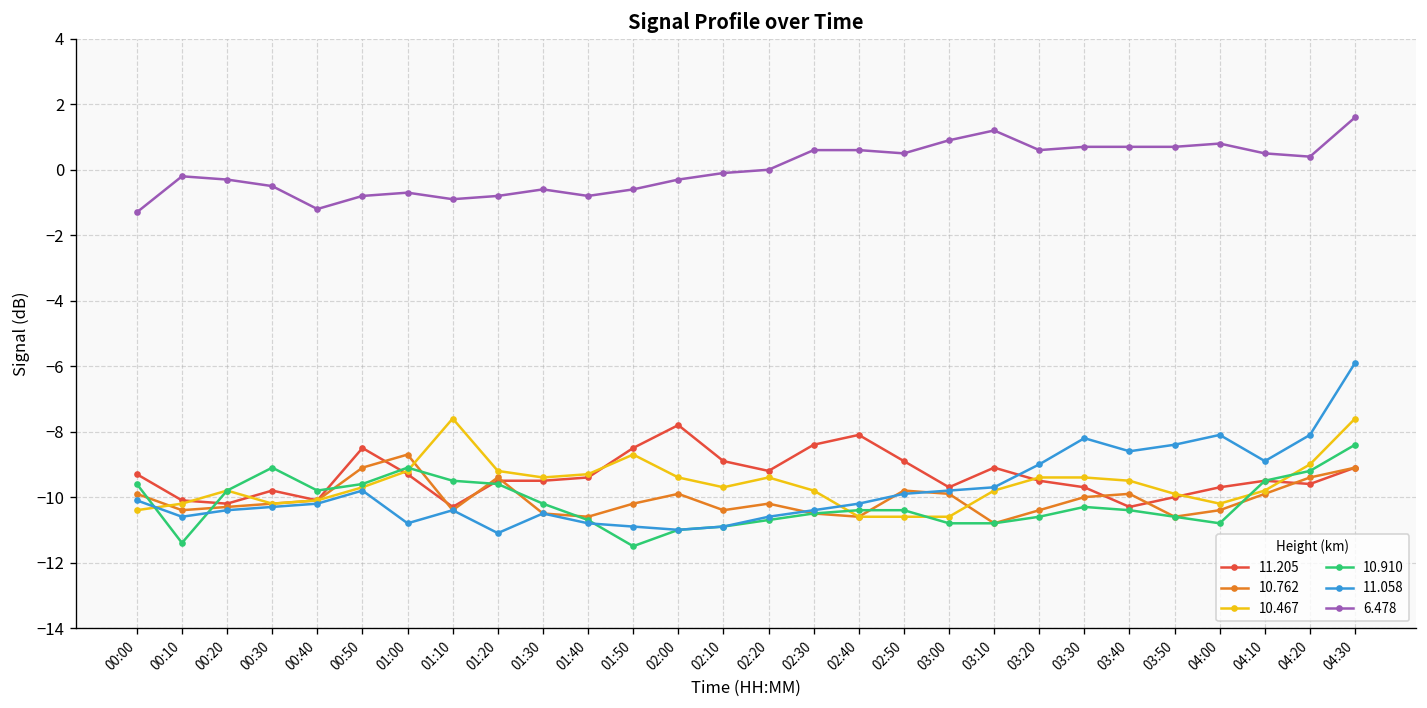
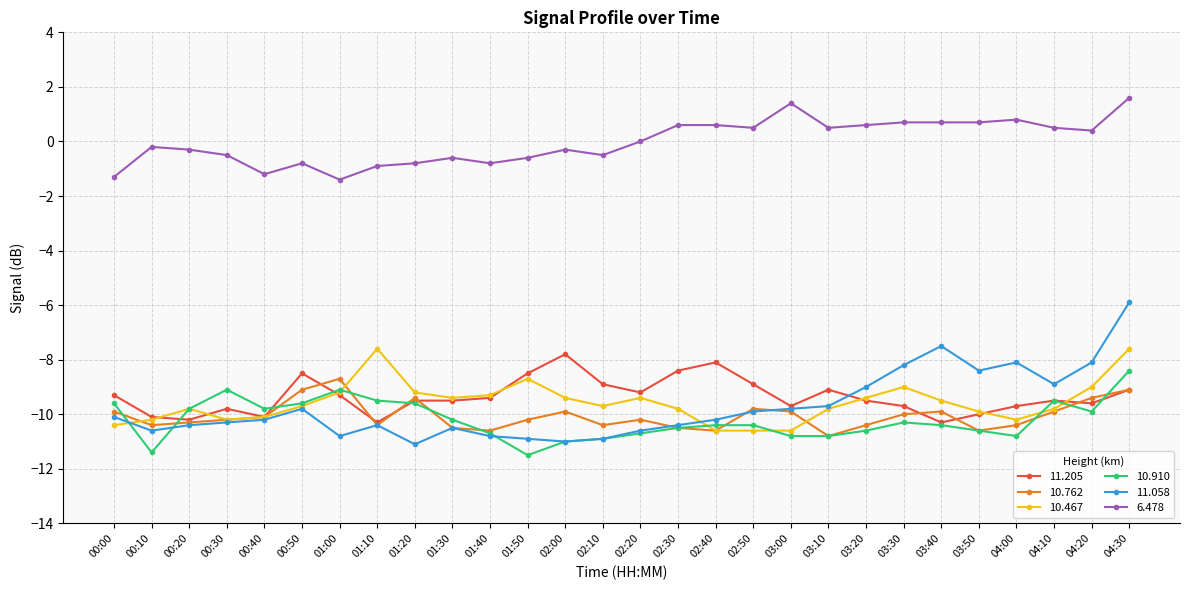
  {
    "10.467": {
      "00:00": -10.4,
      "00:10": -10.2,
      "00:50": -9.7,
      "01:00": -9.2,
      "01:10": -7.6,
      "01:20": -9.2,
      "01:30": -9.4,
      "01:40": -9.3,
      "01:50": -8.7,
      "02:00": -9.4,
      "02:10": -9.7,
      "02:20": -9.4,
      "02:30": -9.8,
      "02:50": -10.6,
      "03:00": -10.6,
      "03:10": -9.8,
      "03:20": -9.4,
-     "03:30": -9.4,
+     "03:30": -9.0,
      "03:40": -9.5,
      "03:50": -9.9,
      "04:00": -10.2,
      "04:10": -9.8,
      "04:20": -9.0,
      "04:30": -7.6
    },
    "10.910": {
      "00:00": -9.6,
      "00:10": -11.4,
      "00:30": -9.1,
      "00:40": -9.8,
      "00:50": -9.6,
      "01:00": -9.1,
      "01:10": -9.5,
      "01:20": -9.6,
      "01:30": -10.2,
      "01:40": -10.7,
      "01:50": -11.5,
      "02:20": -10.7,
      "02:40": -10.4,
      "02:50": -10.4,
      "03:00": -10.8,
      "03:20": -10.6,
      "03:30": -10.3,
      "03:40": -10.4,
      "04:00": -10.8,
-     "04:20": -9.2,
+     "04:20": -9.9,
      "04:30": -8.4
    },
    "11.058": {
      "00:00": -10.1,
      "00:10": -10.6,
      "00:20": -10.4,
      "00:30": -10.3,
      "00:40": -10.2,
      "00:50": -9.8,
      "01:00": -10.8,
      "01:20": -11.1,
      "01:40": -10.8,
      "01:50": -10.9,
      "02:20": -10.6,
      "02:30": -10.4,
      "02:40": -10.2,
      "02:50": -9.9,
      "03:00": -9.8,
      "03:10": -9.7,
      "03:20": -9.0,
      "03:30": -8.2,
-     "03:40": -8.6,
+     "03:40": -7.5,
      "03:50": -8.4,
      "04:00": -8.1,
      "04:10": -8.9,
      "04:20": -8.1,
      "04:30": -5.9
    },
    "6.478": {
      "00:00": -1.3,
      "00:10": -0.2,
      "00:20": -0.3,
      "00:30": -0.5,
      "00:40": -1.2,
      "00:50": -0.8,
-     "01:00": -0.7,
+     "01:00": -1.4,
      "01:10": -0.9,
      "01:20": -0.8,
      "01:30": -0.6,
      "01:40": -0.8,
      "01:50": -0.6,
      "02:00": -0.3,
-     "02:10": -0.1,
+     "02:10": -0.5,
      "02:20": 0.0,
      "02:30": 0.6,
      "02:40": 0.6,
      "02:50": 0.5,
-     "03:00": 0.9,
-     "03:10": 1.2,
+     "03:00": 1.4,
+     "03:10": 0.5,
      "03:20": 0.6,
      "03:30": 0.7,
      "03:40": 0.7,
      "03:50": 0.7,
      "04:00": 0.8,
      "04:10": 0.5,
      "04:20": 0.4,
      "04:30": 1.6
    }
  }
